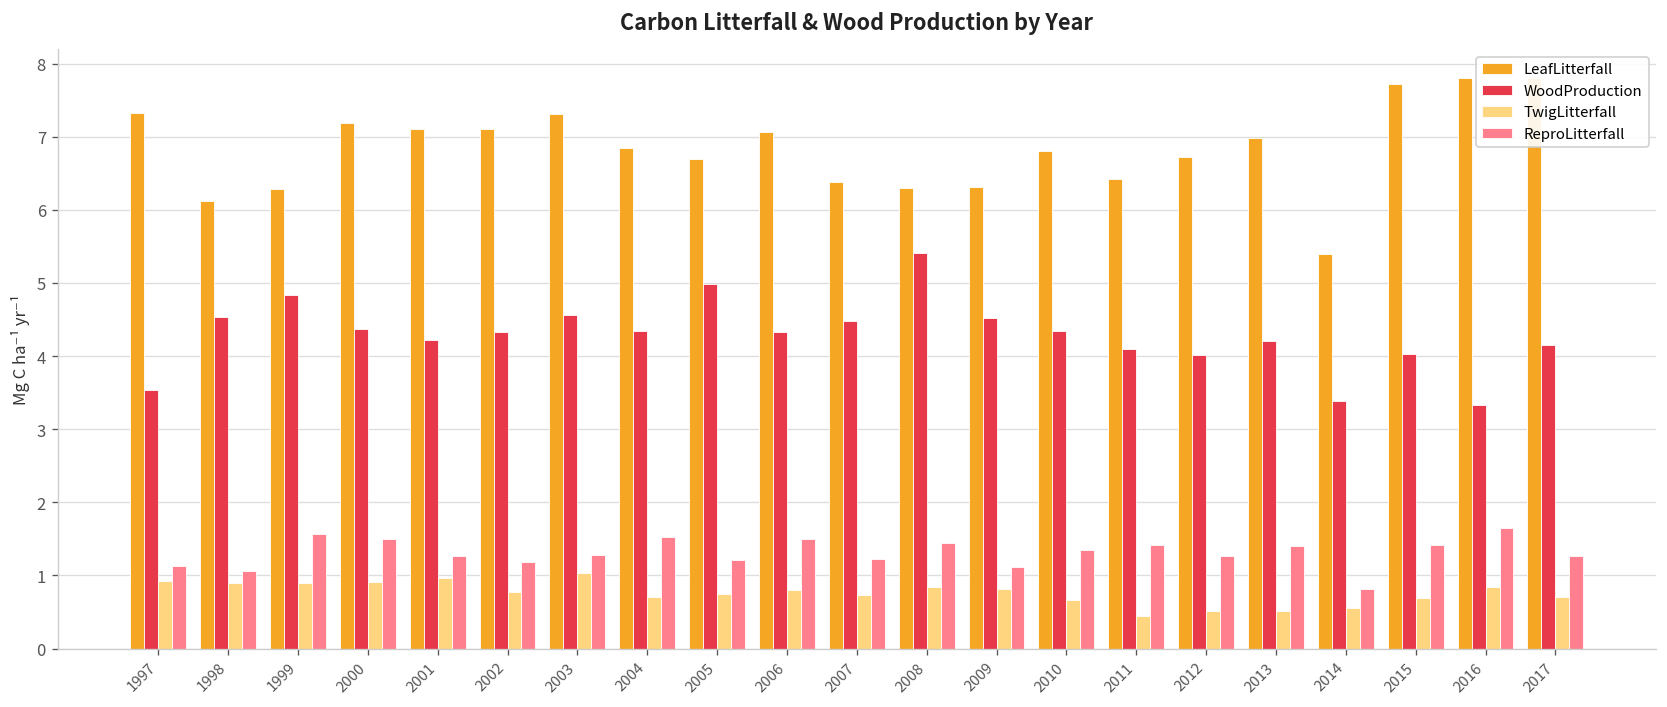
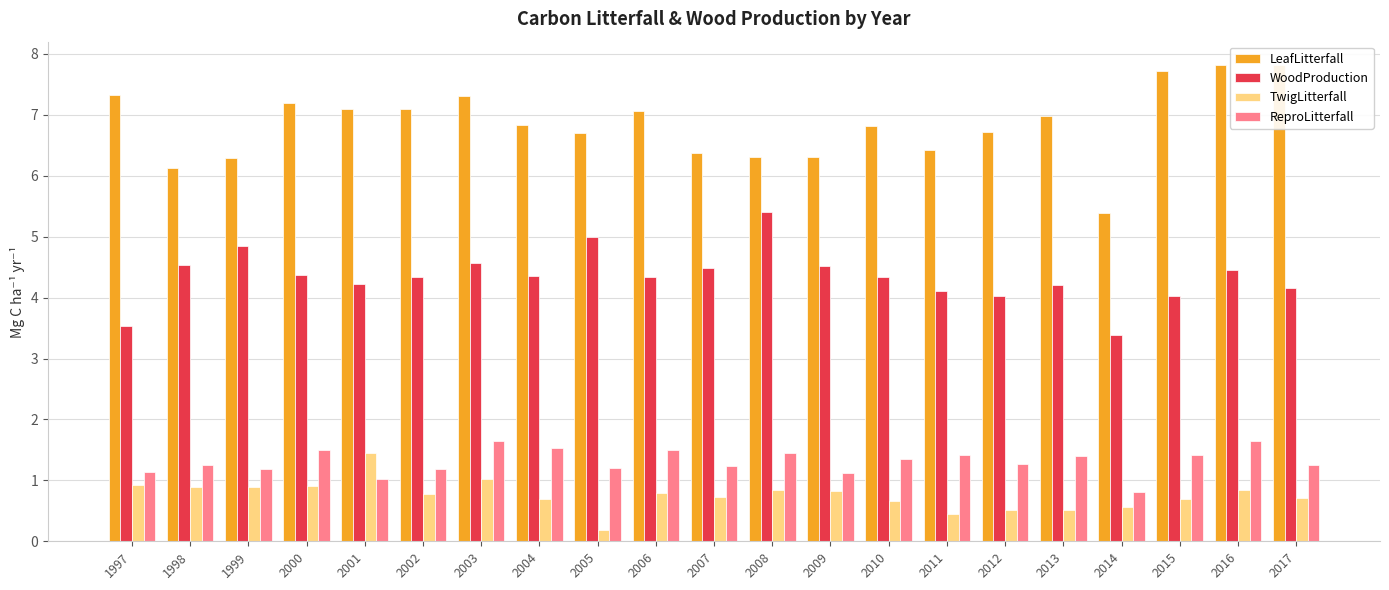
  {
    "LeafLitterfall": {
      "1997": 7.3,
      "1998": 6.1,
      "1999": 6.3,
      "2000": 7.2,
      "2001": 7.1,
      "2002": 7.1,
      "2003": 7.3,
      "2004": 6.8,
      "2005": 6.7,
      "2006": 7.1,
      "2007": 6.4,
      "2008": 6.3,
      "2009": 6.3,
      "2010": 6.8,
      "2011": 6.4,
      "2012": 6.7,
      "2013": 7.0,
      "2014": 5.4,
      "2015": 7.7,
      "2016": 7.8
    },
    "WoodProduction": {
      "1997": 3.5,
      "1998": 4.5,
      "1999": 4.8,
      "2000": 4.4,
      "2001": 4.2,
      "2002": 4.3,
      "2003": 4.6,
      "2004": 4.4,
      "2005": 5.0,
      "2006": 4.3,
      "2007": 4.5,
      "2008": 5.4,
      "2009": 4.5,
      "2010": 4.3,
      "2011": 4.1,
      "2012": 4.0,
      "2013": 4.2,
      "2014": 3.4,
      "2015": 4.0,
-     "2016": 3.3,
+     "2016": 4.5,
      "2017": 4.2
    },
    "TwigLitterfall": {
      "1997": 0.9,
      "1998": 0.9,
      "1999": 0.9,
      "2000": 0.9,
-     "2001": 1.0,
+     "2001": 1.5,
      "2002": 0.8,
      "2003": 1.0,
      "2004": 0.7,
-     "2005": 0.8,
+     "2005": 0.2,
      "2006": 0.8,
      "2007": 0.7,
      "2008": 0.8,
      "2009": 0.8,
      "2010": 0.7,
      "2011": 0.4,
      "2012": 0.5,
      "2013": 0.5,
      "2014": 0.6,
      "2015": 0.7,
      "2016": 0.8,
      "2017": 0.7
    },
    "ReproLitterfall": {
      "1997": 1.1,
-     "1998": 1.1,
-     "1999": 1.6,
+     "1998": 1.3,
+     "1999": 1.2,
      "2000": 1.5,
-     "2001": 1.3,
+     "2001": 1.0,
      "2002": 1.2,
-     "2003": 1.3,
+     "2003": 1.7,
      "2004": 1.5,
      "2005": 1.2,
      "2006": 1.5,
      "2007": 1.2,
      "2008": 1.5,
      "2009": 1.1,
      "2010": 1.4,
      "2011": 1.4,
      "2012": 1.3,
      "2013": 1.4,
      "2014": 0.8,
      "2015": 1.4,
      "2016": 1.7,
      "2017": 1.3
    }
  }
